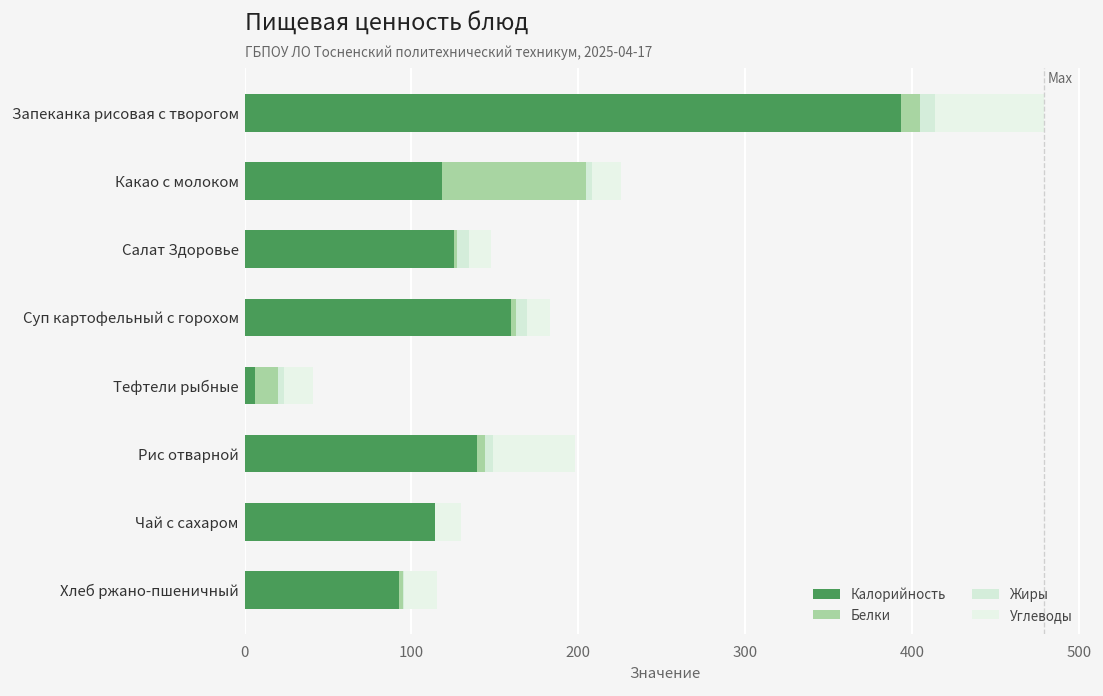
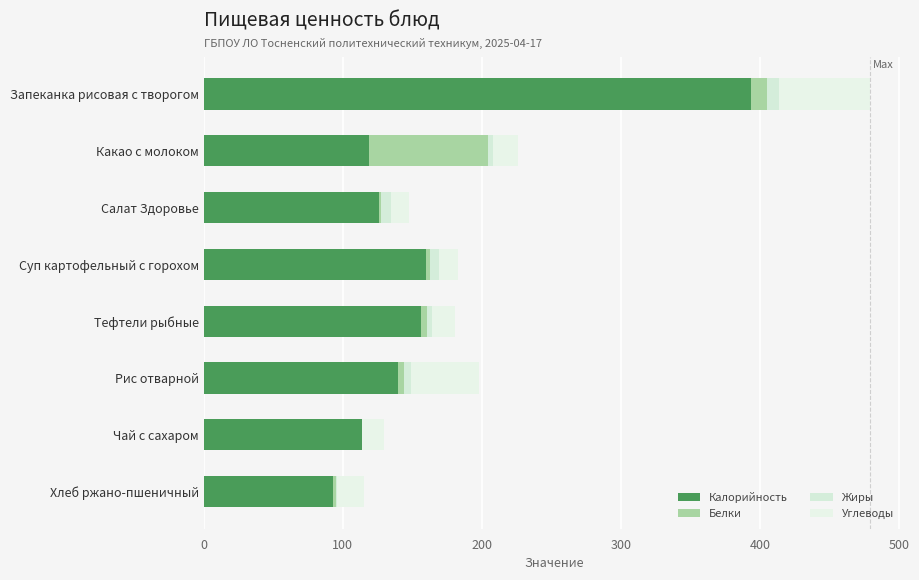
  {
    "Калорийность": {
      "Запеканка рисовая с творогом": 393,
      "Какао с молоком": 119,
      "Салат Здоровье": 126,
      "Суп картофельный с горохом": 160,
-     "Тефтели рыбные": 6,
+     "Тефтели рыбные": 156,
      "Рис отварной": 139,
      "Чай с сахаром": 114,
      "Хлеб ржано-пшеничный": 93
    },
    "Белки": {
      "Запеканка рисовая с творогом": 12,
      "Какао с молоком": 86,
      "Суп картофельный с горохом": 3,
-     "Тефтели рыбные": 14,
+     "Тефтели рыбные": 5,
      "Рис отварной": 5,
      "Чай с сахаром": 0,
      "Хлеб ржано-пшеничный": 2
    }
  }
